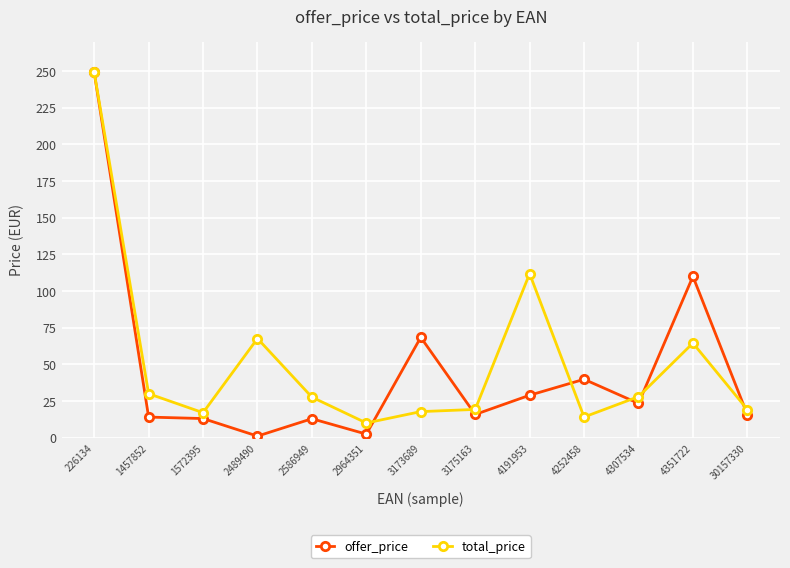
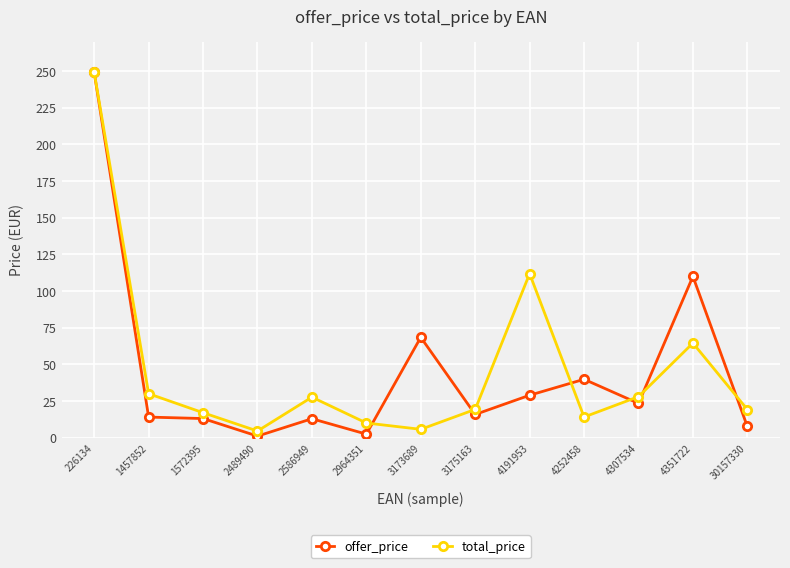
  {
    "offer_price": {
      "1457852": 14,
      "1572395": 13,
      "2489490": 1,
      "2586949": 13,
      "2964351": 2,
      "3173689": 68,
      "3175163": 16,
      "4191953": 29,
      "4252458": 40,
      "4307534": 23,
      "4351722": 110,
-     "30157330": 16
+     "30157330": 8
    },
    "total_price": {
      "1457852": 30,
      "1572395": 17,
-     "2489490": 68,
+     "2489490": 4,
      "2586949": 28,
      "2964351": 10,
-     "3173689": 18,
+     "3173689": 6,
      "3175163": 19,
      "4191953": 112,
      "4252458": 14,
      "4307534": 28,
      "4351722": 64,
      "30157330": 19
    }
  }
